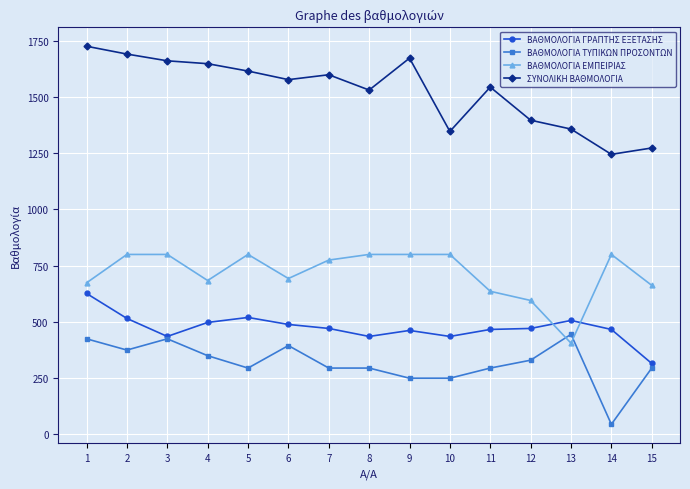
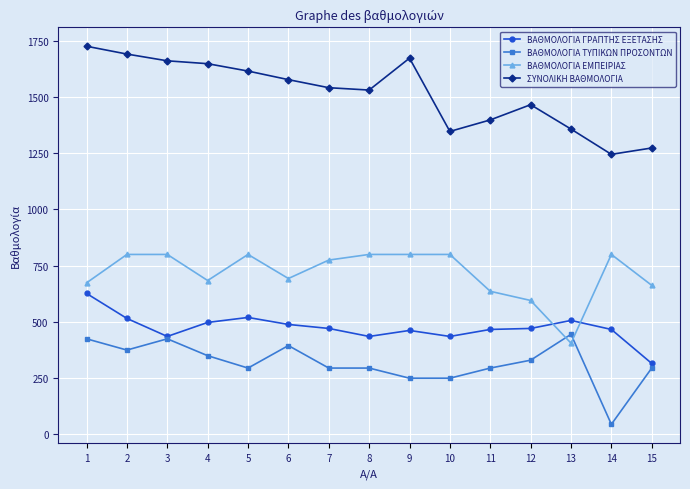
  {
    "ΒΑΘΜΟΛΟΓΙΑ ΕΜΠΕΙΡΙΑΣ": {
      "1": 670,
      "2": 800,
      "3": 800,
      "4": 680,
      "5": 800,
      "6": 690,
      "7": 770,
      "8": 800,
      "9": 800,
      "10": 800,
      "11": 640,
      "12": 600,
      "13": 410,
      "14": 800,
      "15": 660
    },
    "ΣΥΝΟΛΙΚΗ ΒΑΘΜΟΛΟΓΙΑ": {
      "1": 1730,
      "2": 1690,
      "3": 1660,
      "4": 1650,
      "5": 1620,
      "6": 1580,
-     "7": 1600,
+     "7": 1540,
      "8": 1530,
      "9": 1670,
      "10": 1350,
-     "11": 1540,
-     "12": 1400,
+     "11": 1400,
+     "12": 1470,
      "13": 1360,
      "14": 1240,
      "15": 1270
    }
  }
